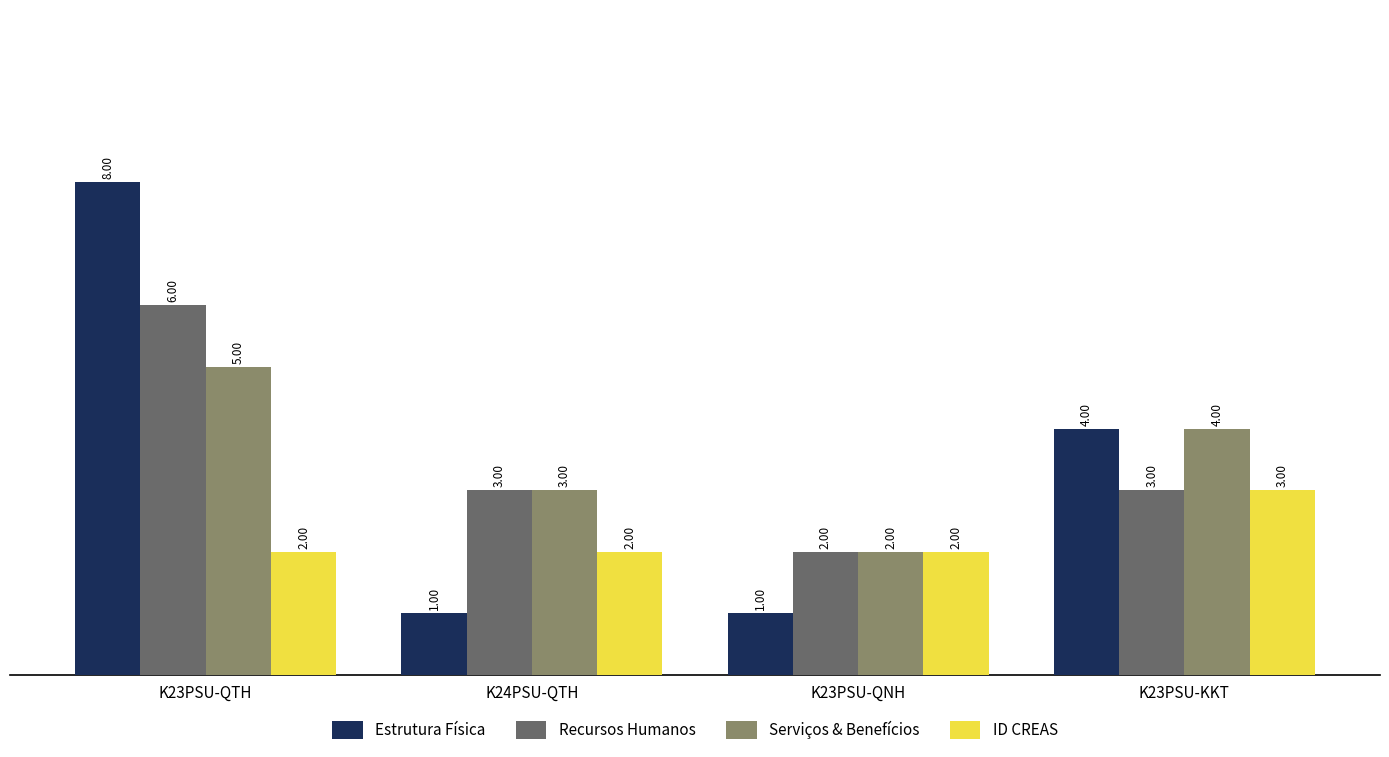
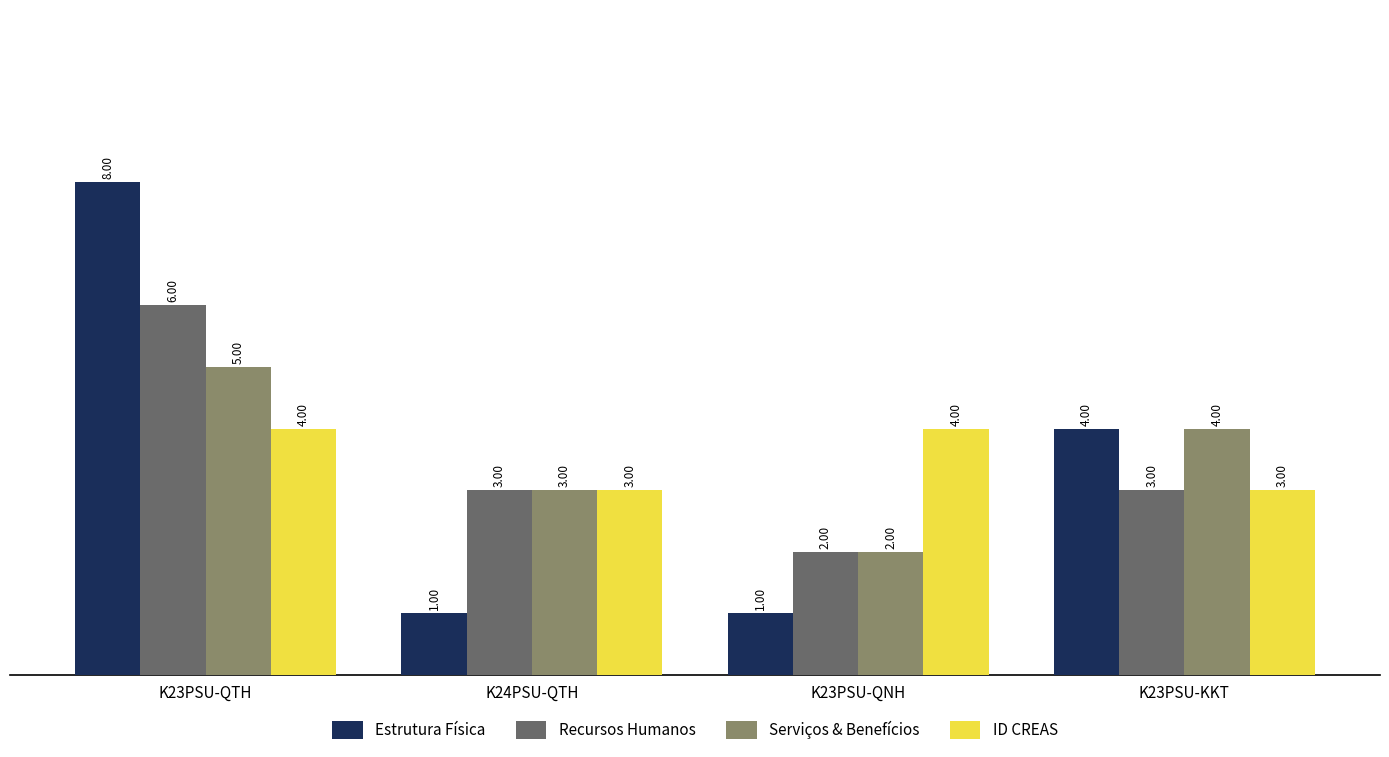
  {
    "Estrutura Física": {
      "K23PSU-QTH": 8.00,
      "K24PSU-QTH": 1.00,
      "K23PSU-QNH": 1.00,
      "K23PSU-KKT": 4.00
    },
    "ID CREAS": {
-     "K23PSU-QTH": 2.00,
-     "K24PSU-QTH": 2.00,
-     "K23PSU-QNH": 2.00,
+     "K23PSU-QTH": 4.00,
+     "K24PSU-QTH": 3.00,
+     "K23PSU-QNH": 4.00,
      "K23PSU-KKT": 3.00
    }
  }
